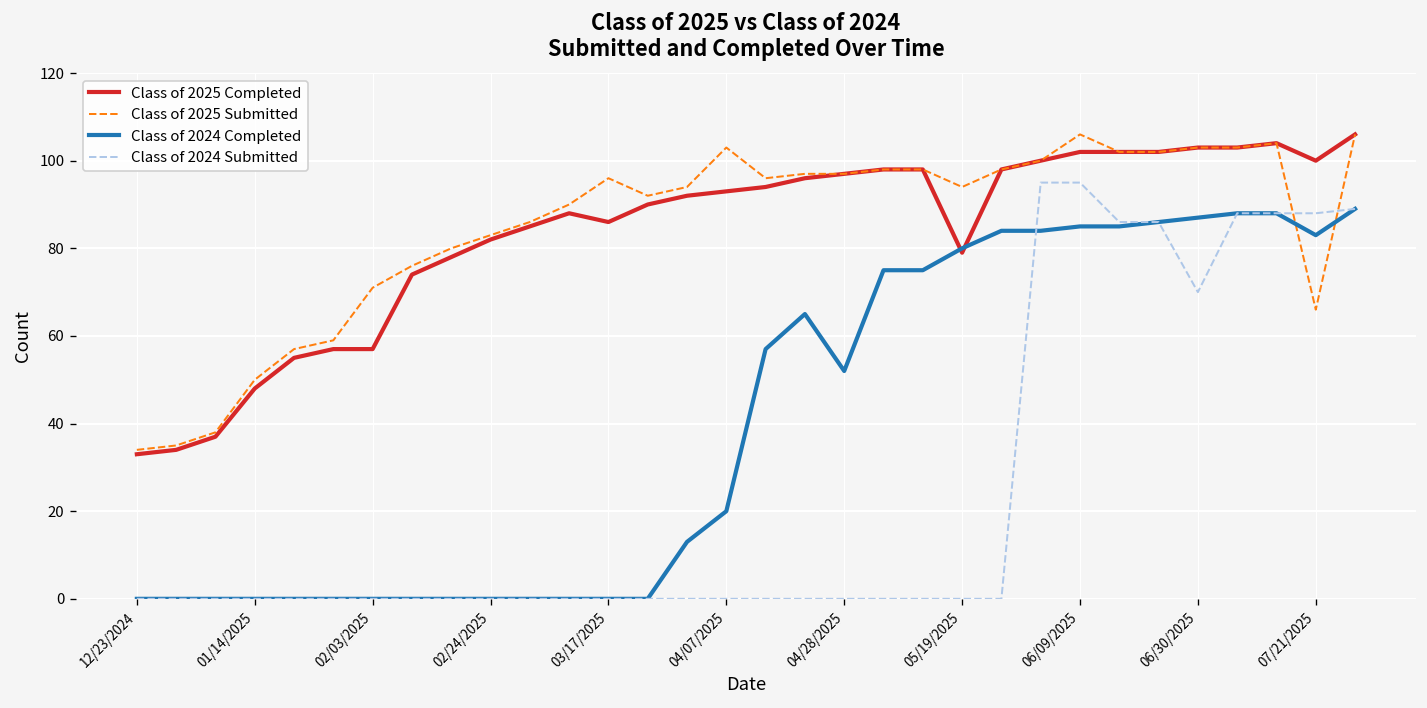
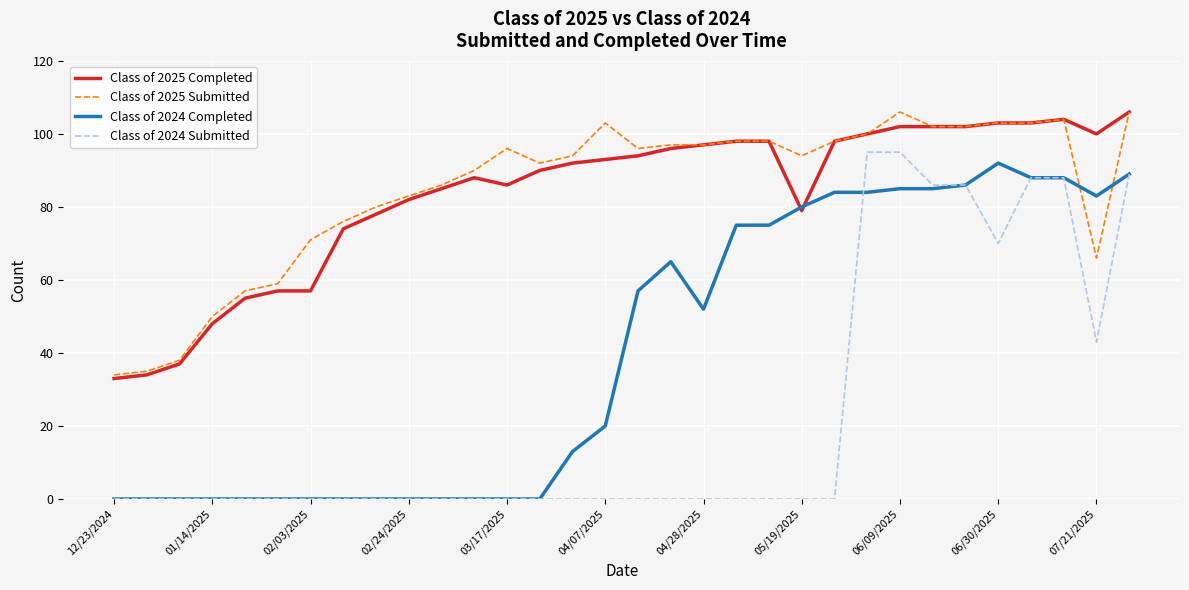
  {
    "Class of 2025 Completed": {
      "12/23/2024": 33,
      "01/14/2025": 48,
      "02/03/2025": 57,
      "02/24/2025": 82,
      "03/17/2025": 86,
      "04/07/2025": 93,
      "05/19/2025": 79,
      "06/09/2025": 102,
      "07/21/2025": 100
    },
    "Class of 2025 Submitted": {
      "12/23/2024": 34,
      "01/14/2025": 50,
      "02/03/2025": 71,
      "02/24/2025": 83,
      "03/17/2025": 96,
      "04/07/2025": 103,
      "05/19/2025": 94,
      "06/09/2025": 106,
      "07/21/2025": 66
    },
    "Class of 2024 Completed": {
      "04/07/2025": 20,
      "04/28/2025": 52,
      "05/19/2025": 80,
      "06/09/2025": 85,
-     "06/30/2025": 87,
+     "06/30/2025": 92,
      "07/21/2025": 83
    },
    "Class of 2024 Submitted": {
      "04/07/2025": 0,
      "04/28/2025": 0,
      "05/19/2025": 0,
      "06/09/2025": 95,
      "06/30/2025": 70,
-     "07/21/2025": 88
+     "07/21/2025": 43
    }
  }
